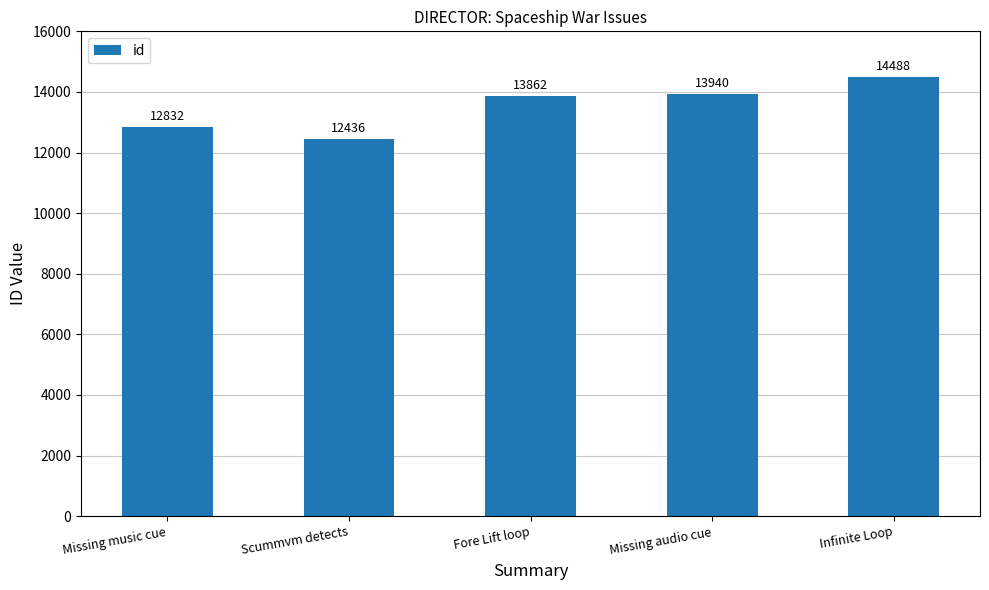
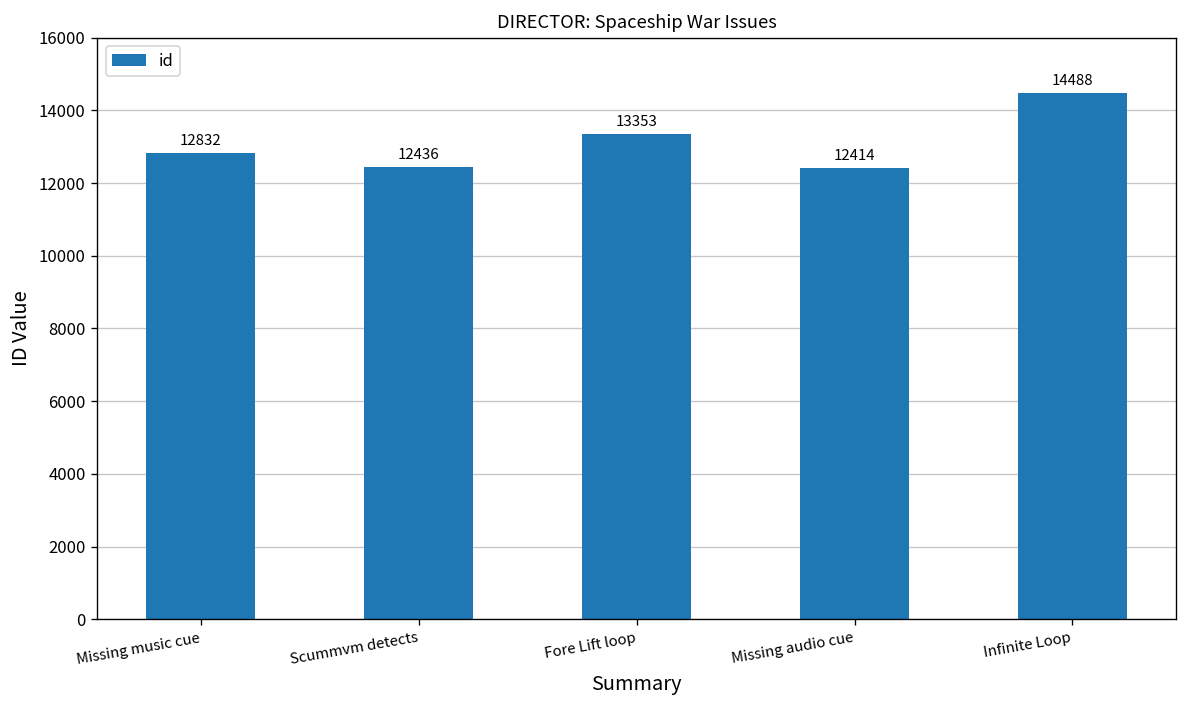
  {
    "Missing music cue": 12832,
    "Scummvm detects": 12436,
-   "Fore Lift loop": 13862,
-   "Missing audio cue": 13940,
+   "Fore Lift loop": 13353,
+   "Missing audio cue": 12414,
    "Infinite Loop": 14488
  }
